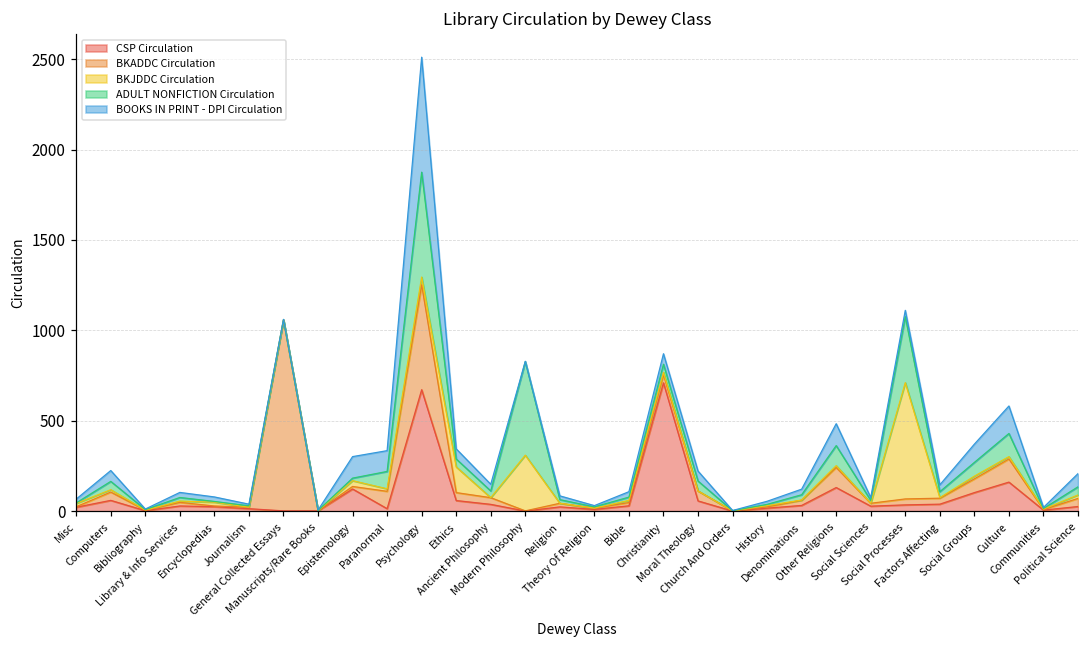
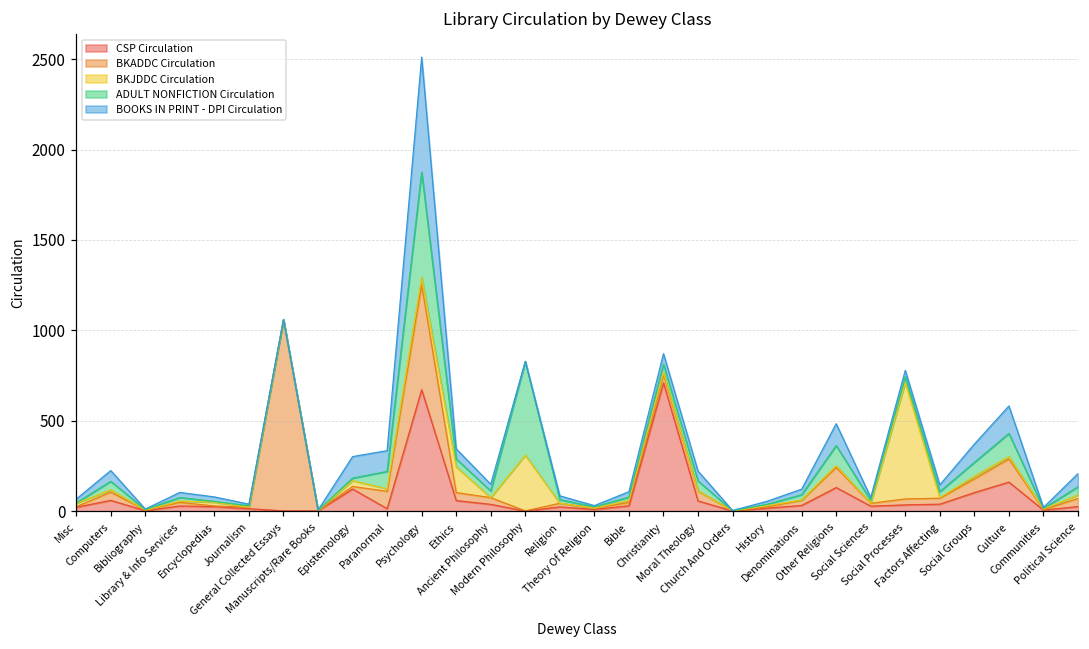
  {
    "ADULT NONFICTION Circulation": {
      "Computers": 50,
      "Library & Info Services": 20,
      "Paranormal": 100,
      "Psychology": 580,
      "Ethics": 40,
      "Ancient Philosophy": 40,
      "Religion": 20,
      "Bible": 20,
      "Christianity": 50,
      "Moral Theology": 60,
      "Denominations": 30,
      "Other Religions": 110,
      "Social Sciences": 20,
-     "Social Processes": 370,
+     "Social Processes": 30,
      "Factors Affecting": 30,
      "Social Groups": 80,
      "Culture": 130,
      "Political Science": 50
    },
    "BOOKS IN PRINT - DPI Circulation": {
      "Misc": 20,
      "Computers": 60,
      "Library & Info Services": 30,
      "Encyclopedias": 30,
      "Epistemology": 120,
      "Paranormal": 120,
      "Psychology": 640,
      "Ethics": 60,
      "Ancient Philosophy": 40,
      "Religion": 20,
      "Bible": 30,
      "Christianity": 60,
      "Moral Theology": 60,
      "History": 20,
      "Denominations": 30,
      "Other Religions": 120,
      "Social Sciences": 20,
      "Social Processes": 40,
      "Factors Affecting": 40,
      "Social Groups": 100,
      "Culture": 150,
      "Political Science": 70
    }
  }
